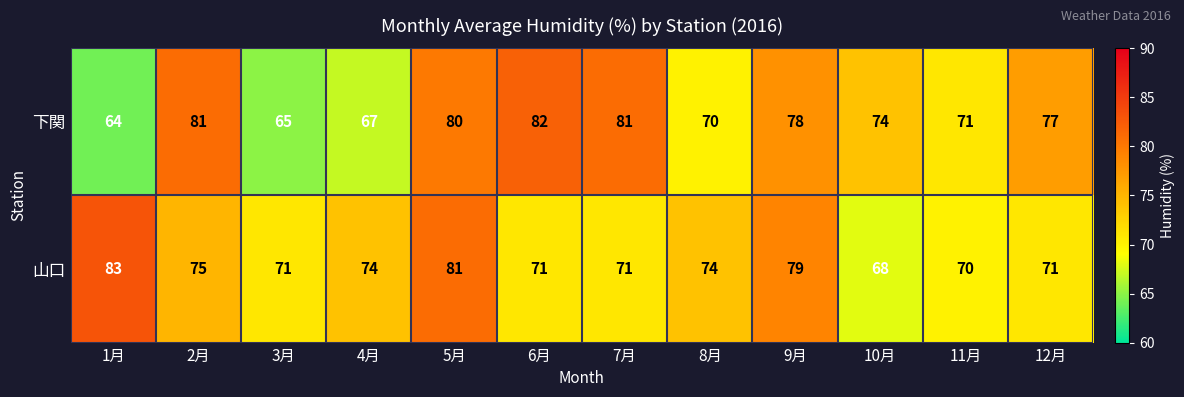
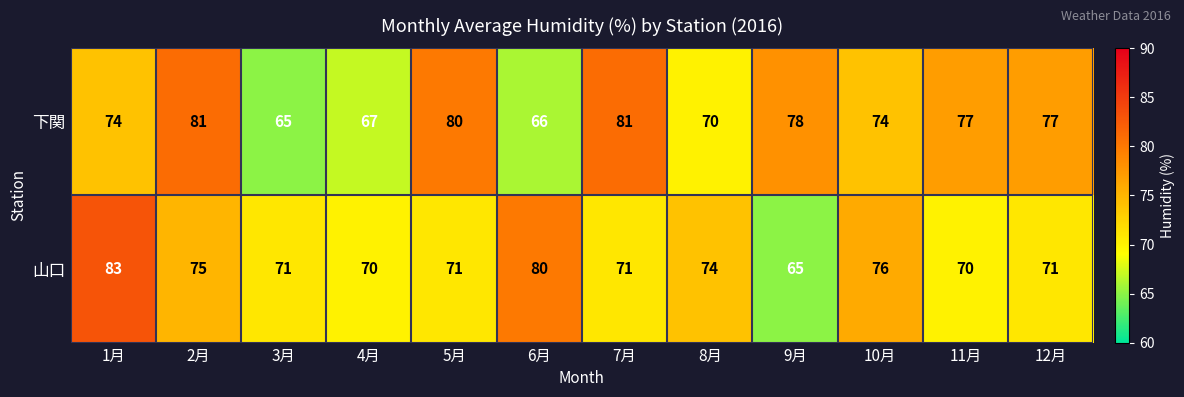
  {
    "下関": {
-     "1月": 64,
+     "1月": 74,
      "2月": 81,
      "3月": 65,
      "4月": 67,
      "5月": 80,
-     "6月": 82,
+     "6月": 66,
      "7月": 81,
      "8月": 70,
      "9月": 78,
      "10月": 74,
-     "11月": 71,
+     "11月": 77,
      "12月": 77
    },
    "山口": {
      "1月": 83,
      "2月": 75,
      "3月": 71,
-     "4月": 74,
-     "5月": 81,
-     "6月": 71,
+     "4月": 70,
+     "5月": 71,
+     "6月": 80,
      "7月": 71,
      "8月": 74,
-     "9月": 79,
-     "10月": 68,
+     "9月": 65,
+     "10月": 76,
      "11月": 70,
      "12月": 71
    }
  }
